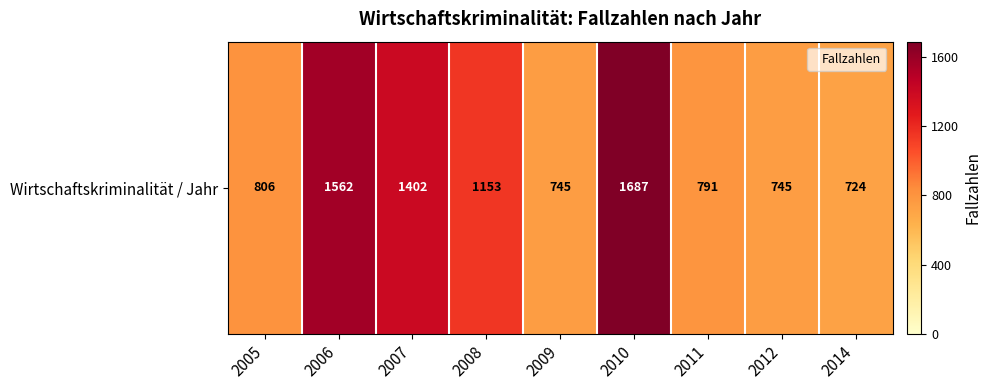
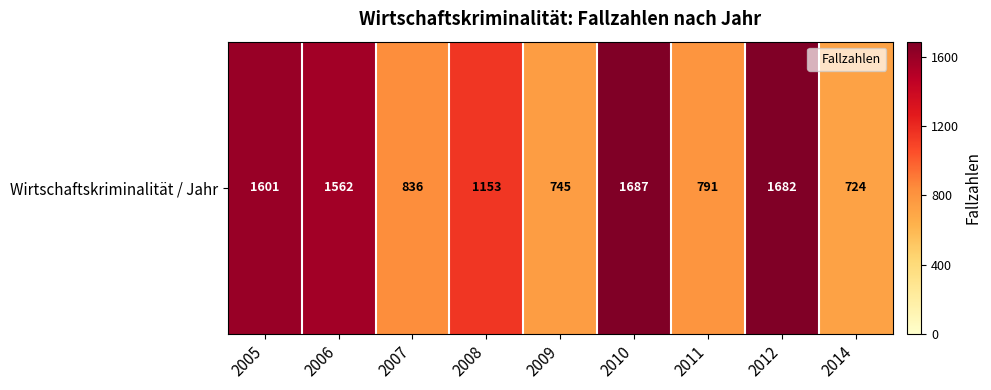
  {
    "Wirtschaftskriminalität / Jahr": {
-     "2005": 806,
+     "2005": 1601,
      "2006": 1562,
-     "2007": 1402,
+     "2007": 836,
      "2008": 1153,
      "2009": 745,
      "2010": 1687,
      "2011": 791,
-     "2012": 745,
+     "2012": 1682,
      "2014": 724
    }
  }
